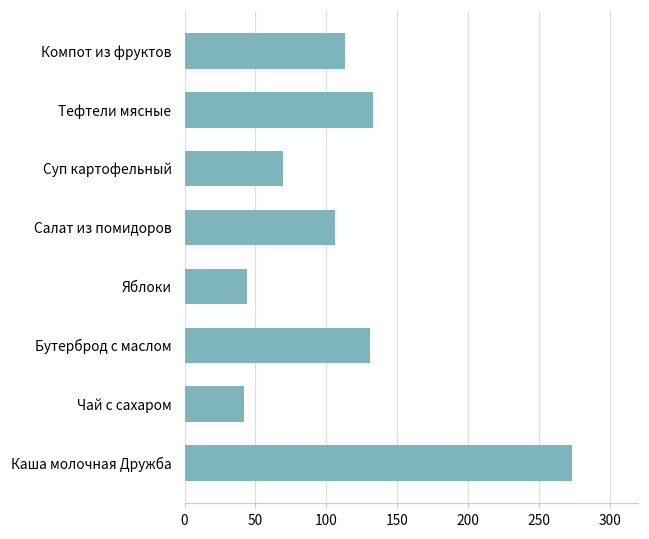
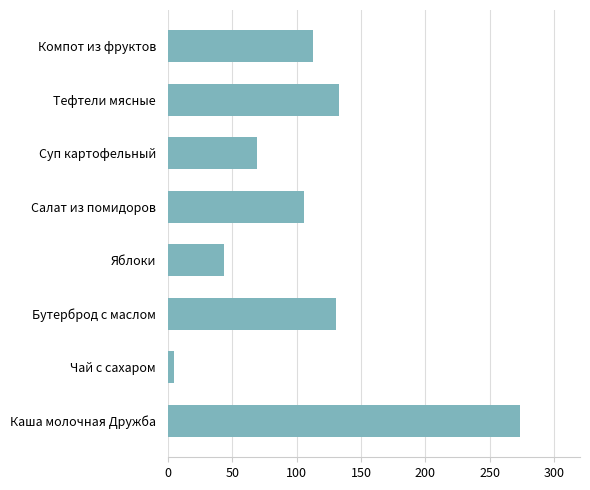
  {
    "Компот из фруктов": 113,
    "Тефтели мясные": 133,
    "Суп картофельный": 69,
    "Салат из помидоров": 106,
    "Яблоки": 44,
    "Бутерброд с маслом": 131,
-   "Чай с сахаром": 42,
+   "Чай с сахаром": 5,
    "Каша молочная Дружба": 273
  }
